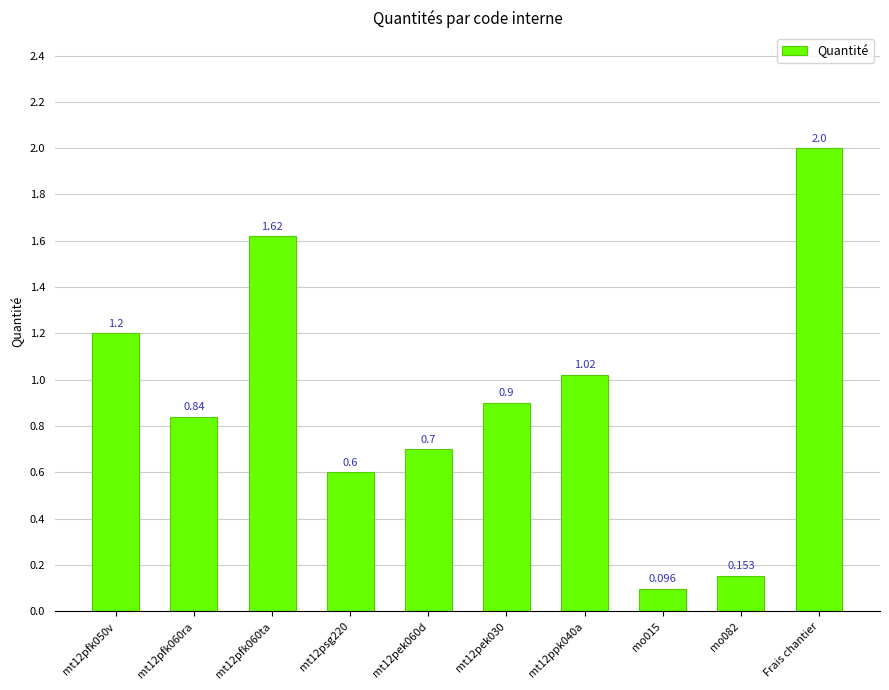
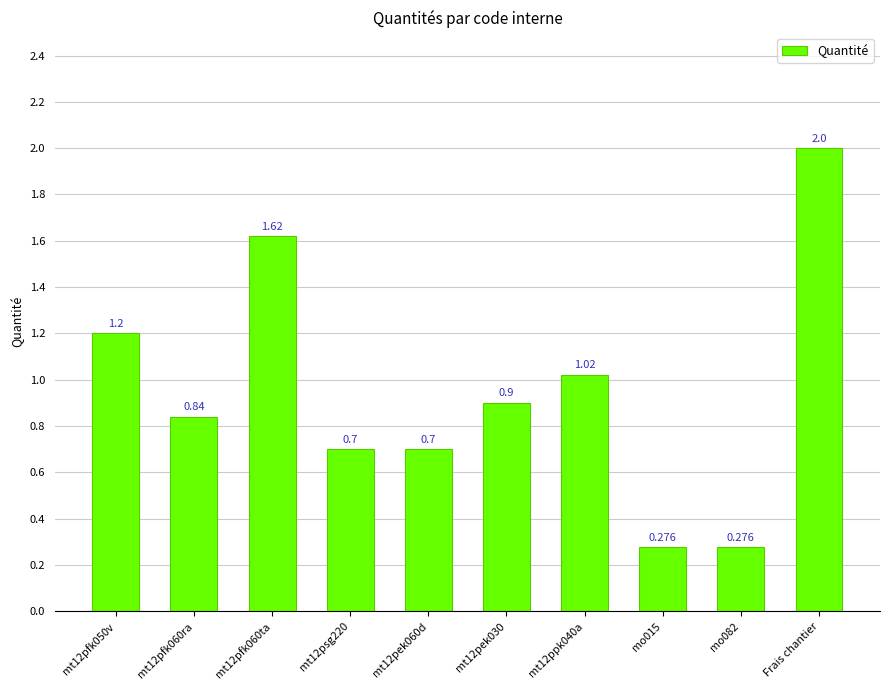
  {
    "mt12pfk050v": 1.2,
    "mt12pfk060ra": 0.84,
    "mt12pfk060ta": 1.62,
-   "mt12psg220": 0.6,
+   "mt12psg220": 0.7,
    "mt12pek060d": 0.7,
    "mt12pek030": 0.9,
    "mt12ppk040a": 1.02,
-   "mo015": 0.096,
-   "mo082": 0.153,
+   "mo015": 0.276,
+   "mo082": 0.276,
    "Frais chantier": 2.0
  }
